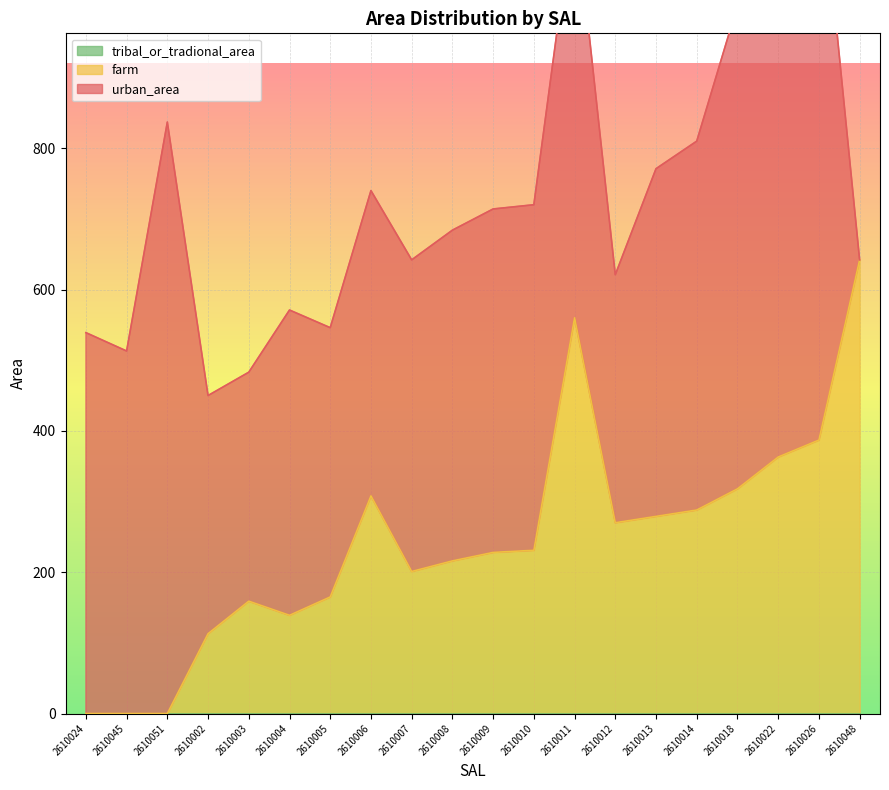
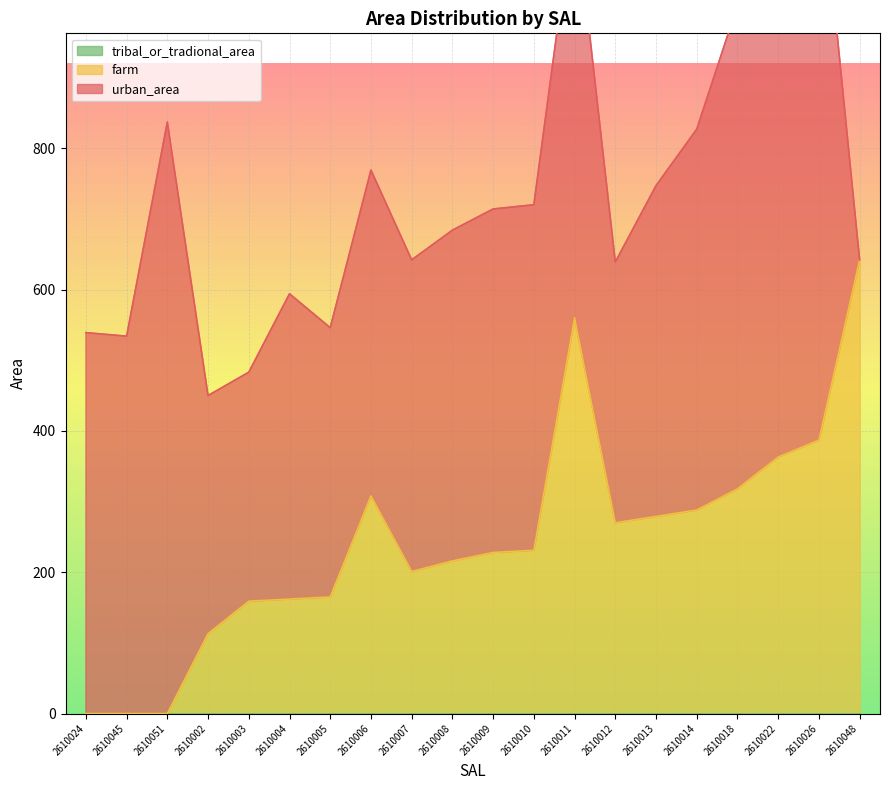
  {
    "tribal_or_tradional_area": {
      "2610002": 0,
      "2610003": 0,
      "2610004": 0,
      "2610005": 0,
      "2610006": 0,
      "2610007": 0,
      "2610008": 0,
      "2610009": 0,
      "2610010": 0,
      "2610011": 0,
      "2610012": 0,
      "2610013": 0,
      "2610014": 0,
      "2610018": 0,
      "2610022": 0,
      "2610026": 0,
      "2610048": 0
    },
    "farm": {
      "2610002": 110,
      "2610003": 160,
-     "2610004": 140,
+     "2610004": 160,
      "2610005": 170,
      "2610006": 310,
      "2610007": 200,
      "2610008": 220,
      "2610009": 230,
      "2610010": 230,
      "2610011": 560,
      "2610012": 270,
      "2610013": 280,
      "2610014": 290,
      "2610018": 320,
      "2610022": 360,
      "2610026": 390
    },
    "urban_area": {
      "2610024": 540,
-     "2610045": 510,
+     "2610045": 530,
      "2610051": 840,
      "2610002": 340,
      "2610003": 320,
      "2610004": 430,
      "2610005": 380,
-     "2610006": 430,
+     "2610006": 460,
      "2610007": 440,
      "2610008": 470,
      "2610009": 490,
      "2610010": 490,
-     "2610012": 350,
-     "2610013": 490,
-     "2610014": 520
+     "2610012": 370,
+     "2610013": 470,
+     "2610014": 540
    }
  }
